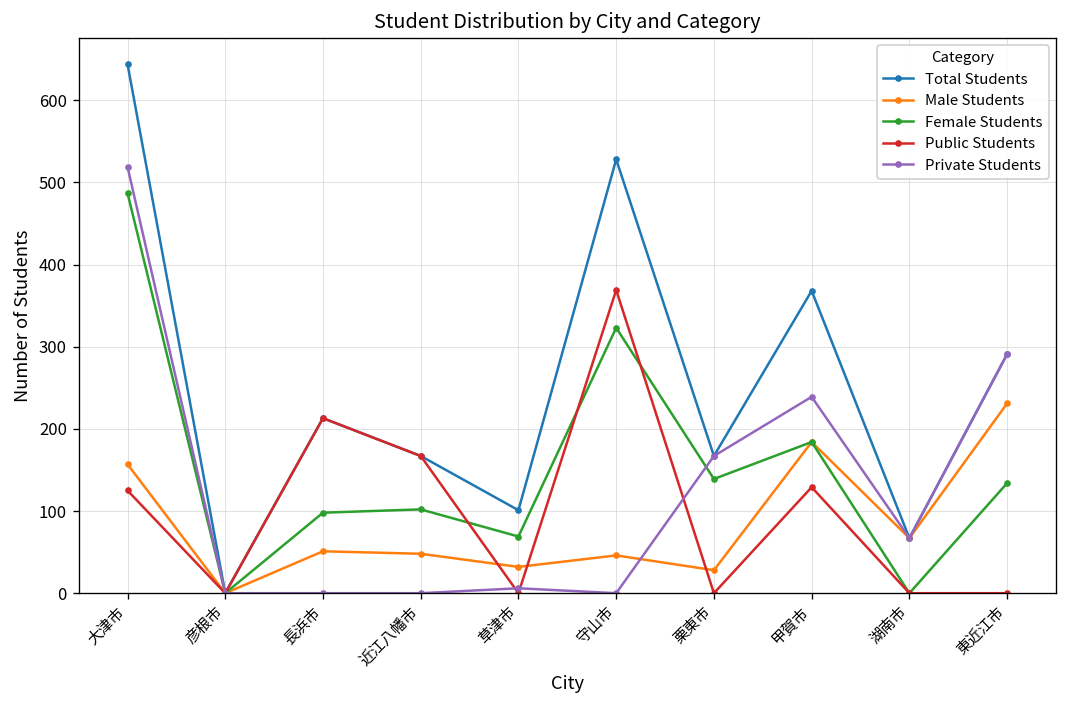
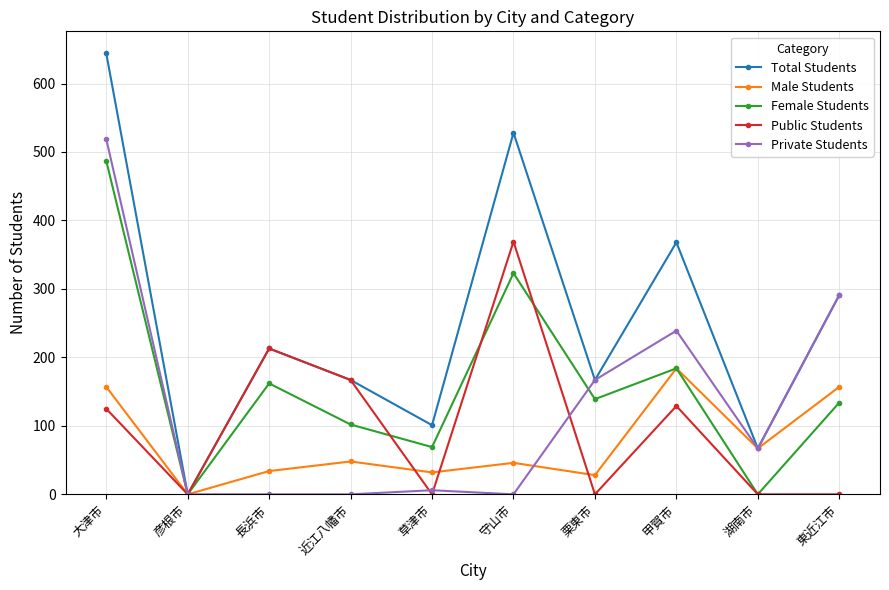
  {
    "Total Students": {
      "大津市": 640,
      "草津市": 100,
      "守山市": 530,
      "甲賀市": 370
    },
    "Male Students": {
      "大津市": 160,
-     "長浜市": 50,
+     "長浜市": 30,
      "近江八幡市": 50,
      "草津市": 30,
      "守山市": 50,
      "栗東市": 30,
-     "東近江市": 230
+     "東近江市": 160
    },
    "Female Students": {
      "大津市": 490,
-     "長浜市": 100,
+     "長浜市": 160,
      "近江八幡市": 100,
      "草津市": 70,
      "守山市": 320,
      "栗東市": 140,
      "東近江市": 130
    },
    "Public Students": {
      "大津市": 130,
      "草津市": 0,
      "守山市": 370,
      "栗東市": 0,
      "甲賀市": 130,
      "東近江市": 0
    },
    "Private Students": {
      "大津市": 520,
      "長浜市": 0,
      "近江八幡市": 0,
      "草津市": 10,
      "守山市": 0,
      "甲賀市": 240
    }
  }
